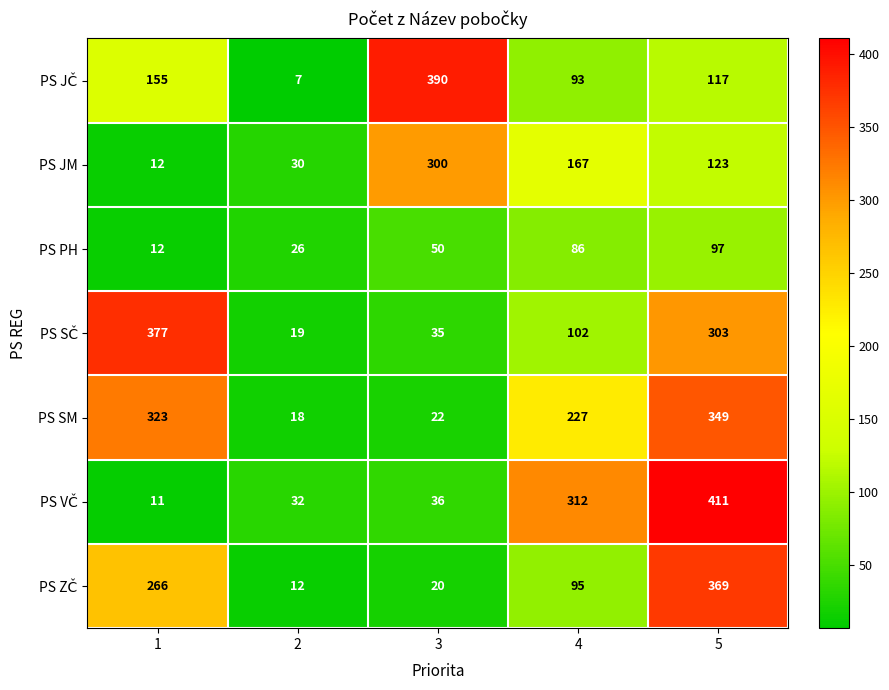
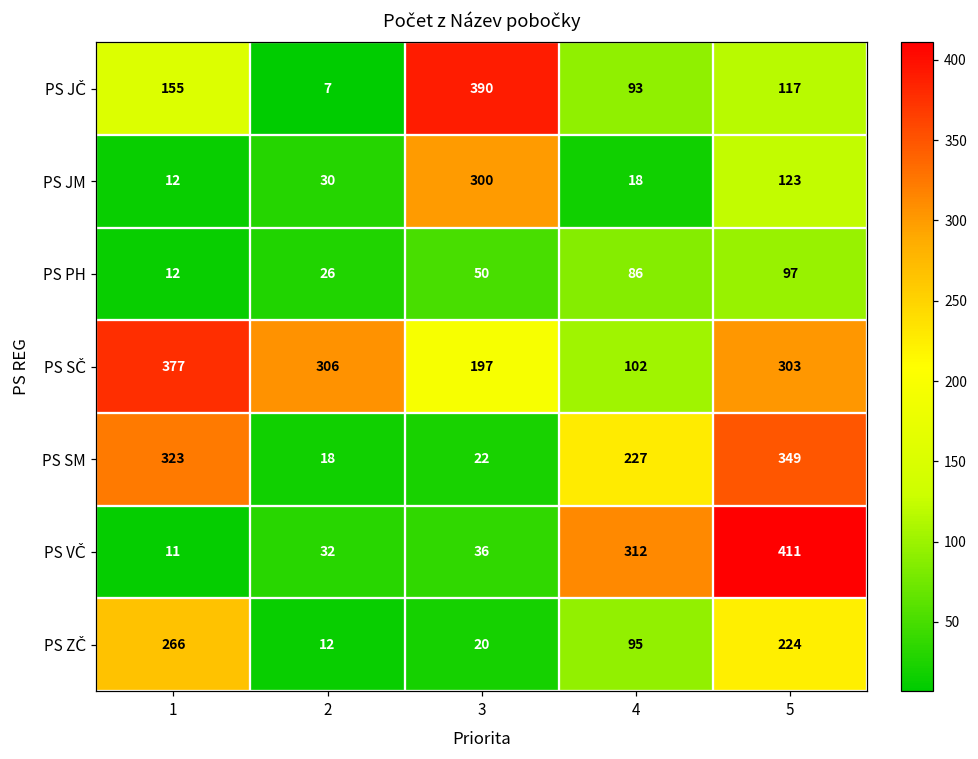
  {
    "PS JČ": {
      "1": 155,
      "2": 7,
      "3": 390,
      "4": 93,
      "5": 117
    },
    "PS JM": {
      "1": 12,
      "2": 30,
      "3": 300,
-     "4": 167,
+     "4": 18,
      "5": 123
    },
    "PS PH": {
      "1": 12,
      "2": 26,
      "3": 50,
      "4": 86,
      "5": 97
    },
    "PS SČ": {
      "1": 377,
-     "2": 19,
-     "3": 35,
+     "2": 306,
+     "3": 197,
      "4": 102,
      "5": 303
    },
    "PS SM": {
      "1": 323,
      "2": 18,
      "3": 22,
      "4": 227,
      "5": 349
    },
    "PS VČ": {
      "1": 11,
      "2": 32,
      "3": 36,
      "4": 312,
      "5": 411
    },
    "PS ZČ": {
      "1": 266,
      "2": 12,
      "3": 20,
      "4": 95,
-     "5": 369
+     "5": 224
    }
  }
